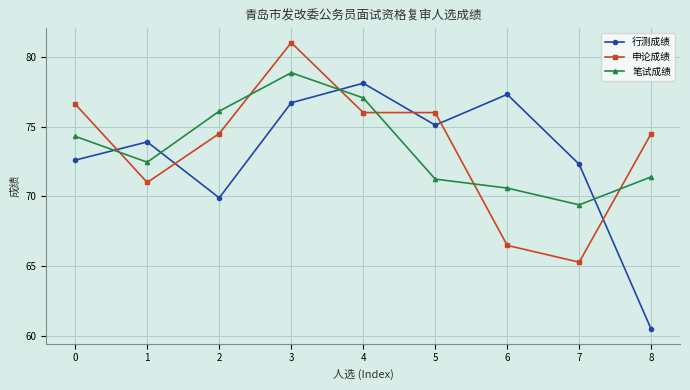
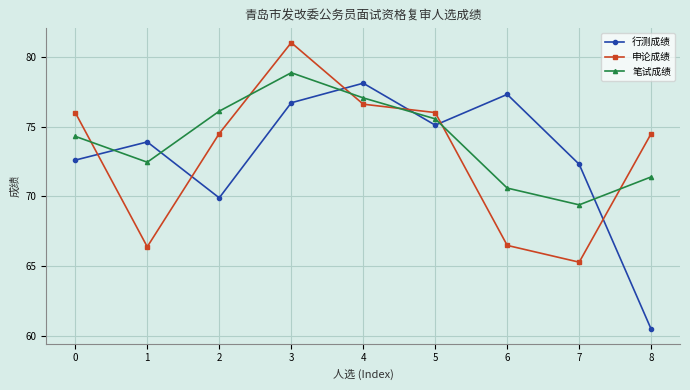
  {
    "行测成绩": {
      "0": 72.6,
      "1": 73.9,
      "2": 69.9,
      "3": 76.7,
      "4": 78.1,
      "5": 75.1,
      "6": 77.3,
      "7": 72.3,
      "8": 60.5
    },
    "申论成绩": {
-     "0": 76.6,
-     "1": 71.0,
+     "0": 76.0,
+     "1": 66.4,
      "2": 74.5,
      "3": 81.0,
-     "4": 76.0,
+     "4": 76.6,
      "5": 76.0,
      "6": 66.5,
      "7": 65.3,
      "8": 74.5
    },
    "笔试成绩": {
      "0": 74.3,
      "1": 72.5,
      "2": 76.1,
      "3": 78.9,
      "4": 77.1,
-     "5": 71.2,
+     "5": 75.6,
      "6": 70.6,
      "7": 69.4,
      "8": 71.4
    }
  }
